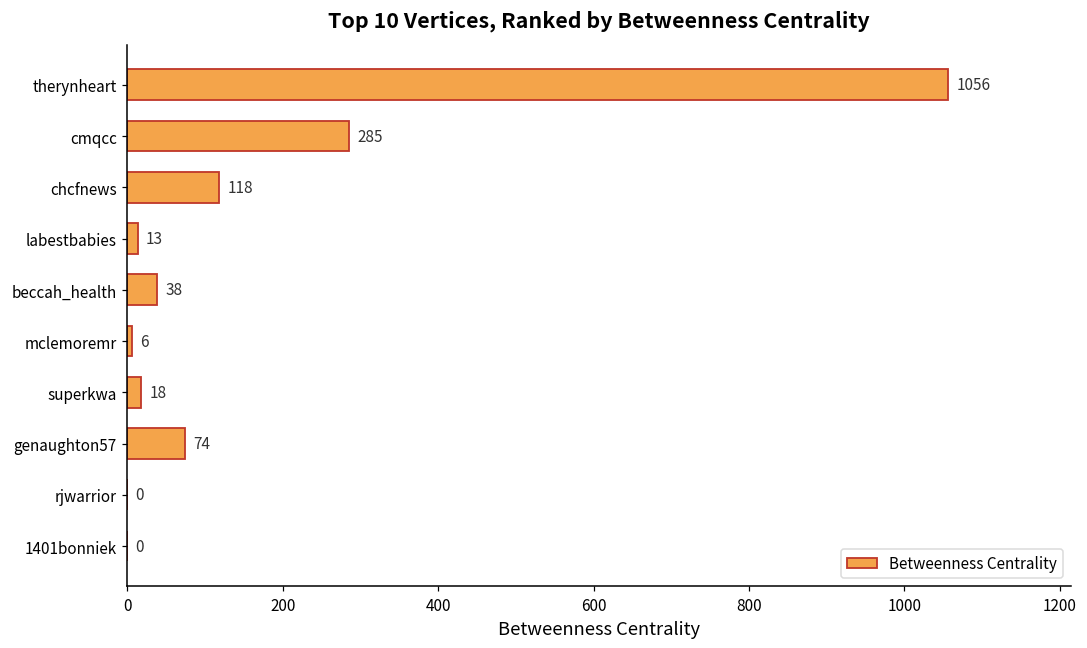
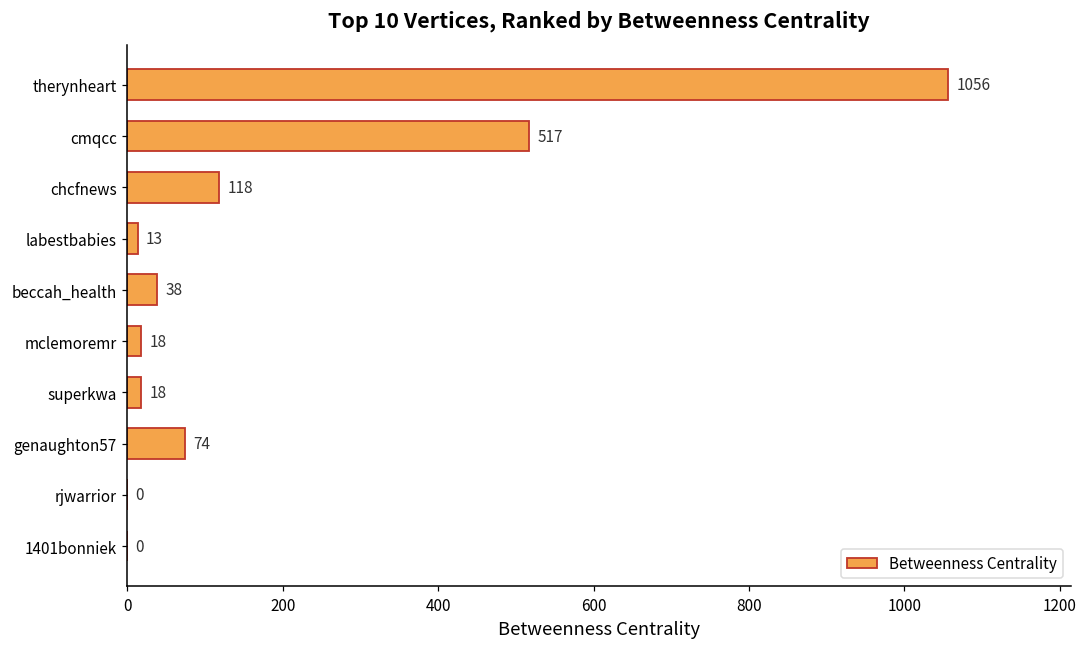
  {
    "therynheart": 1056,
-   "cmqcc": 285,
+   "cmqcc": 517,
    "chcfnews": 118,
    "labestbabies": 13,
    "beccah_health": 38,
-   "mclemoremr": 6,
+   "mclemoremr": 18,
    "superkwa": 18,
    "genaughton57": 74,
    "rjwarrior": 0,
    "1401bonniek": 0
  }
